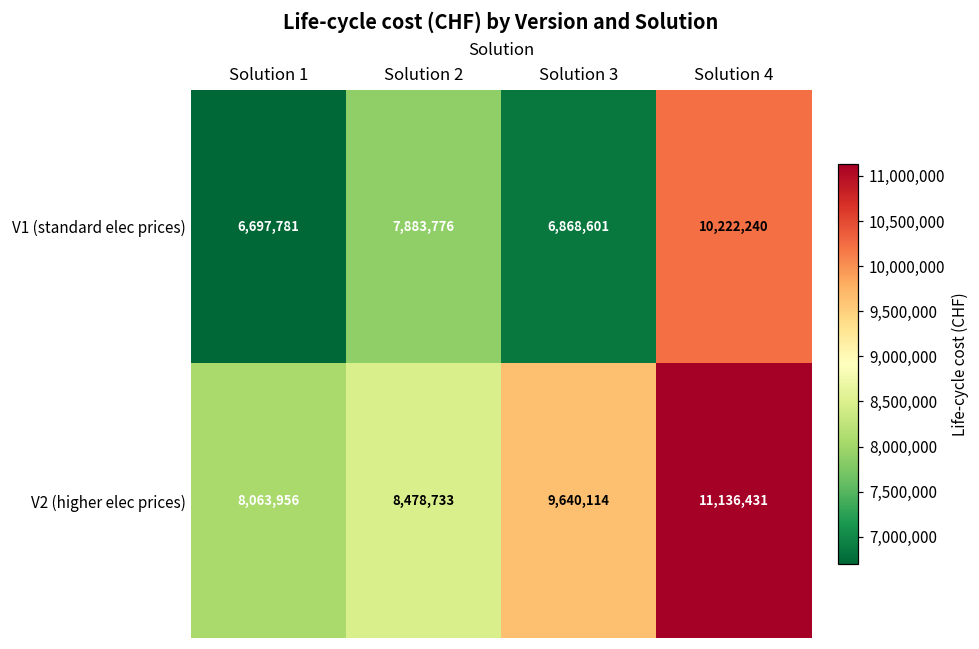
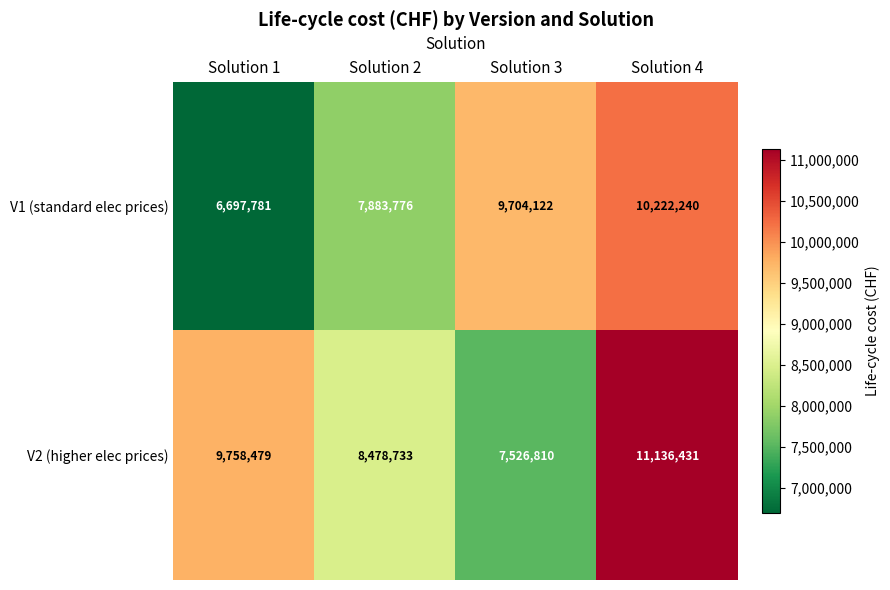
  {
    "V1 (standard elec prices)": {
      "Solution 1": "6,697,781",
      "Solution 2": "7,883,776",
-     "Solution 3": "6,868,601",
+     "Solution 3": "9,704,122",
      "Solution 4": "10,222,240"
    },
    "V2 (higher elec prices)": {
-     "Solution 1": "8,063,956",
+     "Solution 1": "9,758,479",
      "Solution 2": "8,478,733",
-     "Solution 3": "9,640,114",
+     "Solution 3": "7,526,810",
      "Solution 4": "11,136,431"
    }
  }
